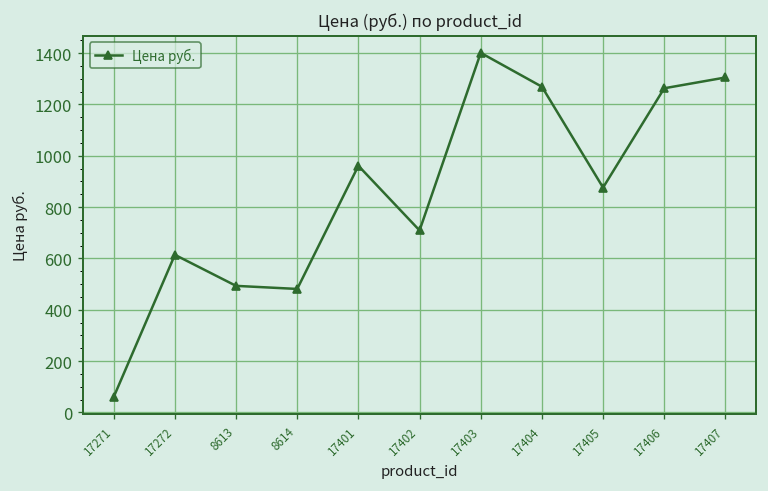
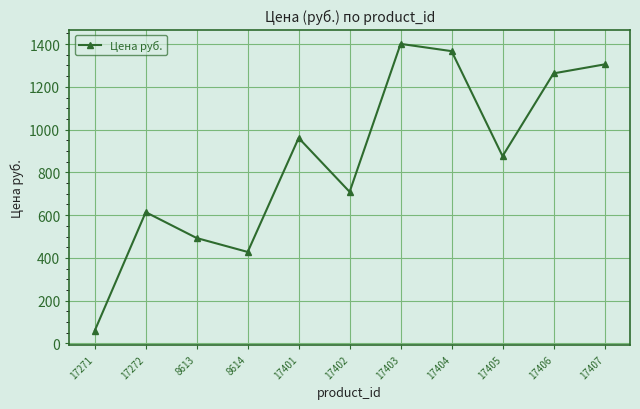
  {
    "17271": 60,
    "17272": 610,
    "8613": 490,
-   "8614": 480,
+   "8614": 430,
    "17401": 960,
    "17402": 710,
    "17403": 1400,
-   "17404": 1270,
+   "17404": 1370,
    "17405": 880,
    "17406": 1260,
    "17407": 1310
  }
